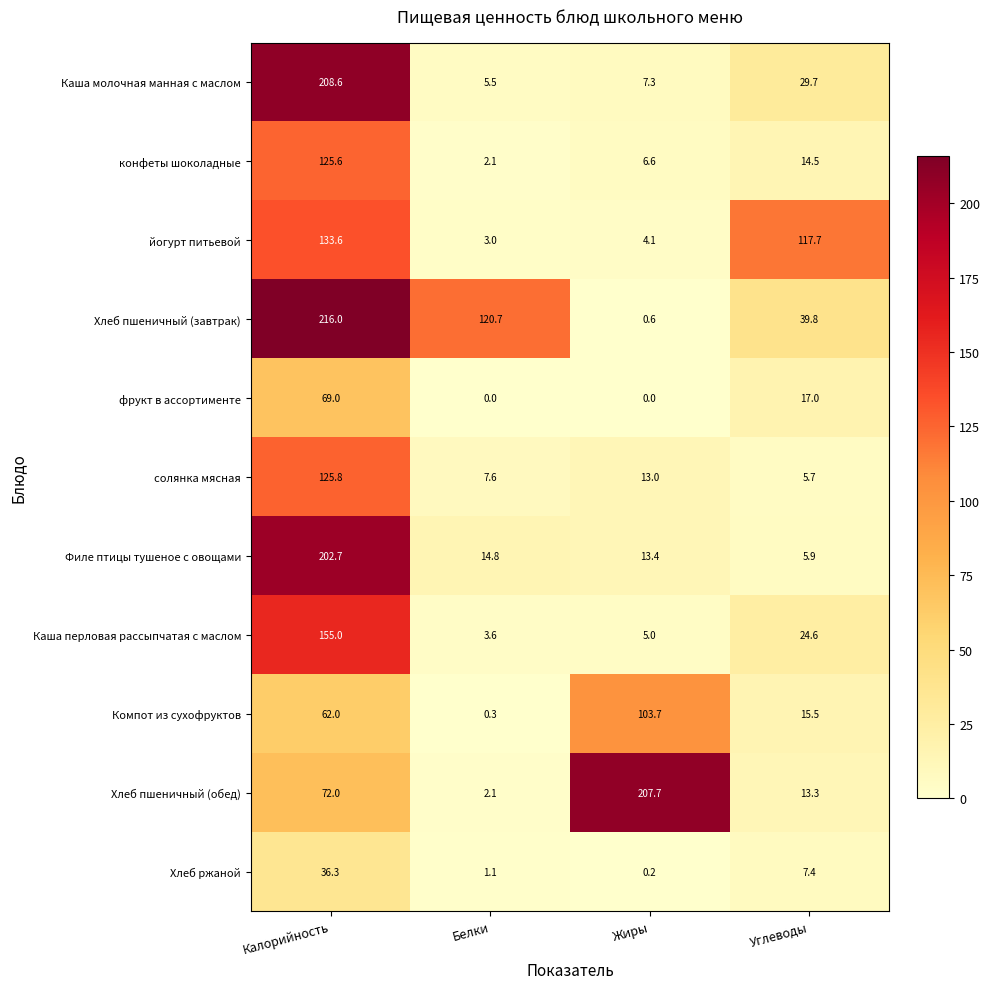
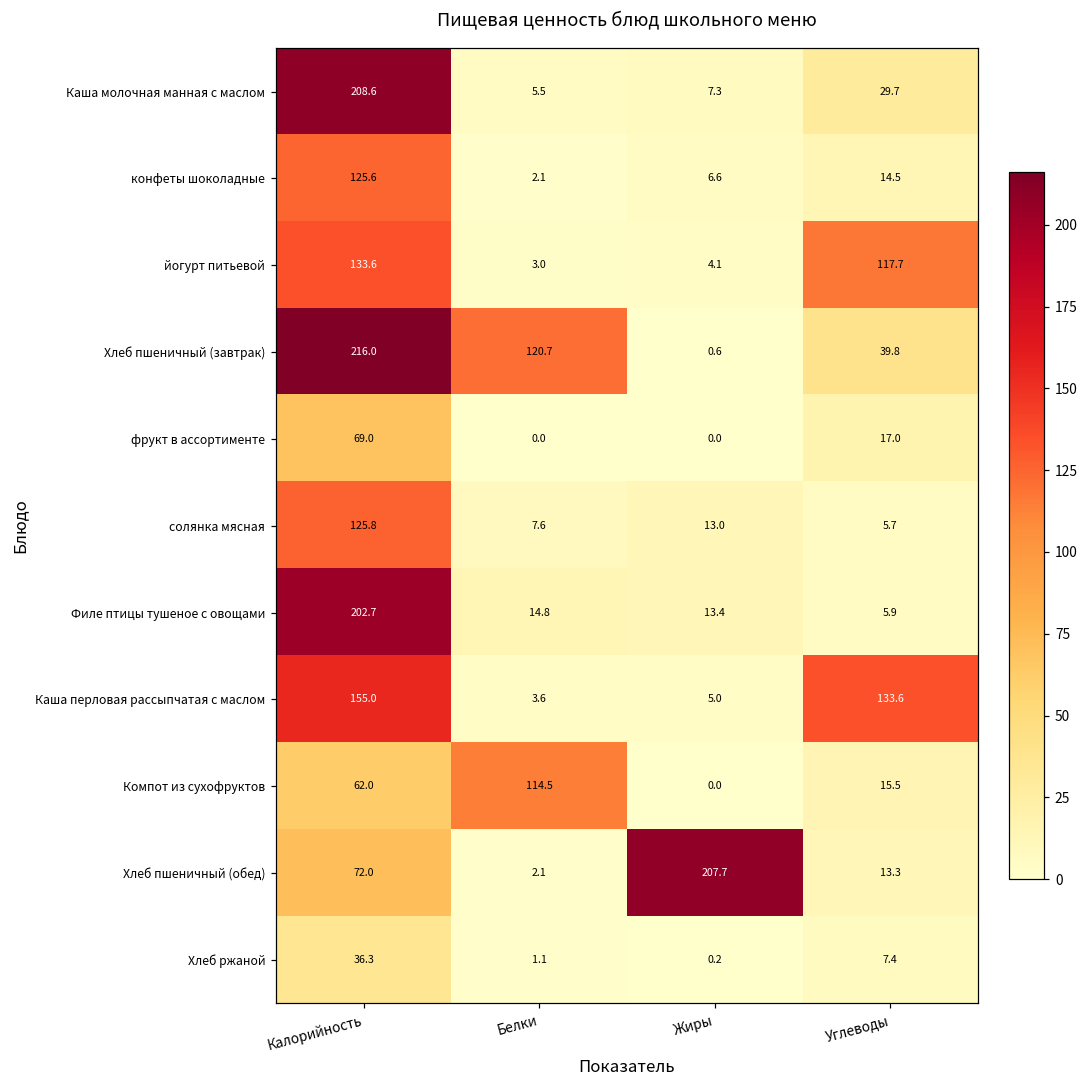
  {
    "Каша молочная манная с маслом": {
      "Калорийность": 208.6,
      "Белки": 5.5,
      "Жиры": 7.3,
      "Углеводы": 29.7
    },
    "конфеты шоколадные": {
      "Калорийность": 125.6,
      "Белки": 2.1,
      "Жиры": 6.6,
      "Углеводы": 14.5
    },
    "йогурт питьевой": {
      "Калорийность": 133.6,
      "Белки": 3.0,
      "Жиры": 4.1,
      "Углеводы": 117.7
    },
    "Хлеб пшеничный (завтрак)": {
      "Калорийность": 216.0,
      "Белки": 120.7,
      "Жиры": 0.6,
      "Углеводы": 39.8
    },
    "фрукт в ассортименте": {
      "Калорийность": 69.0,
      "Белки": 0.0,
      "Жиры": 0.0,
      "Углеводы": 17.0
    },
    "солянка мясная": {
      "Калорийность": 125.8,
      "Белки": 7.6,
      "Жиры": 13.0,
      "Углеводы": 5.7
    },
    "Филе птицы тушеное с овощами": {
      "Калорийность": 202.7,
      "Белки": 14.8,
      "Жиры": 13.4,
      "Углеводы": 5.9
    },
    "Каша перловая рассыпчатая с маслом": {
      "Калорийность": 155.0,
      "Белки": 3.6,
      "Жиры": 5.0,
-     "Углеводы": 24.6
+     "Углеводы": 133.6
    },
    "Компот из сухофруктов": {
      "Калорийность": 62.0,
-     "Белки": 0.3,
-     "Жиры": 103.7,
+     "Белки": 114.5,
+     "Жиры": 0.0,
      "Углеводы": 15.5
    },
    "Хлеб пшеничный (обед)": {
      "Калорийность": 72.0,
      "Белки": 2.1,
      "Жиры": 207.7,
      "Углеводы": 13.3
    },
    "Хлеб ржаной": {
      "Калорийность": 36.3,
      "Белки": 1.1,
      "Жиры": 0.2,
      "Углеводы": 7.4
    }
  }
